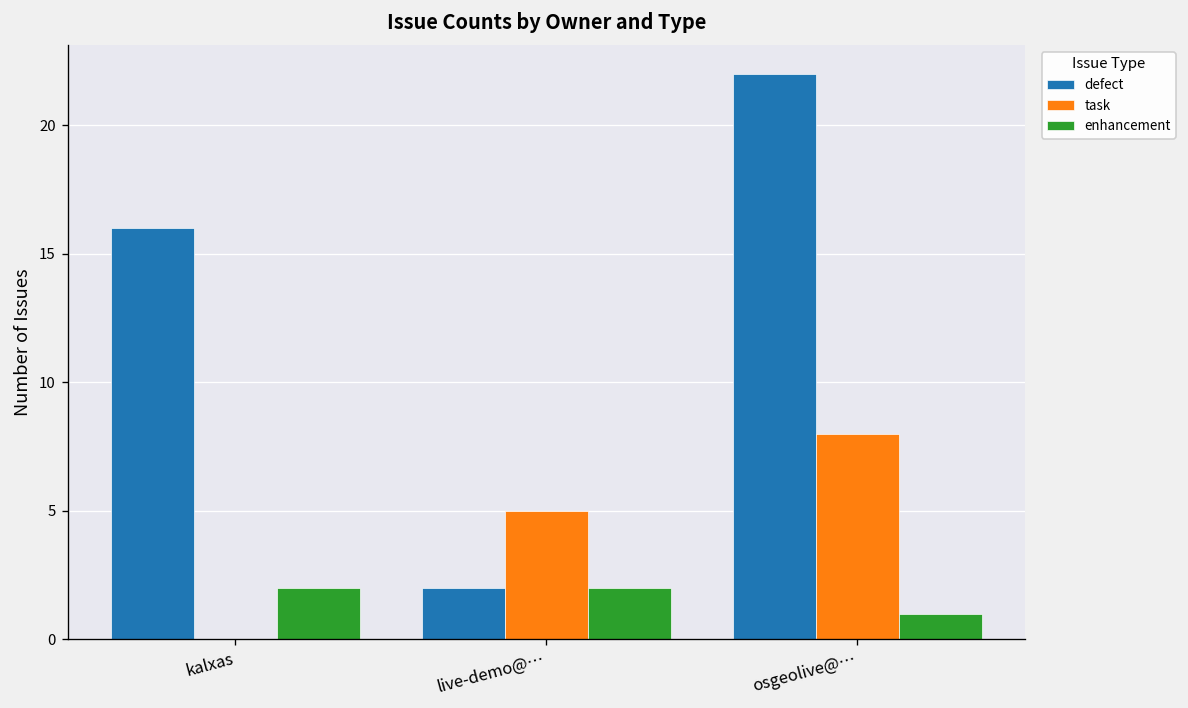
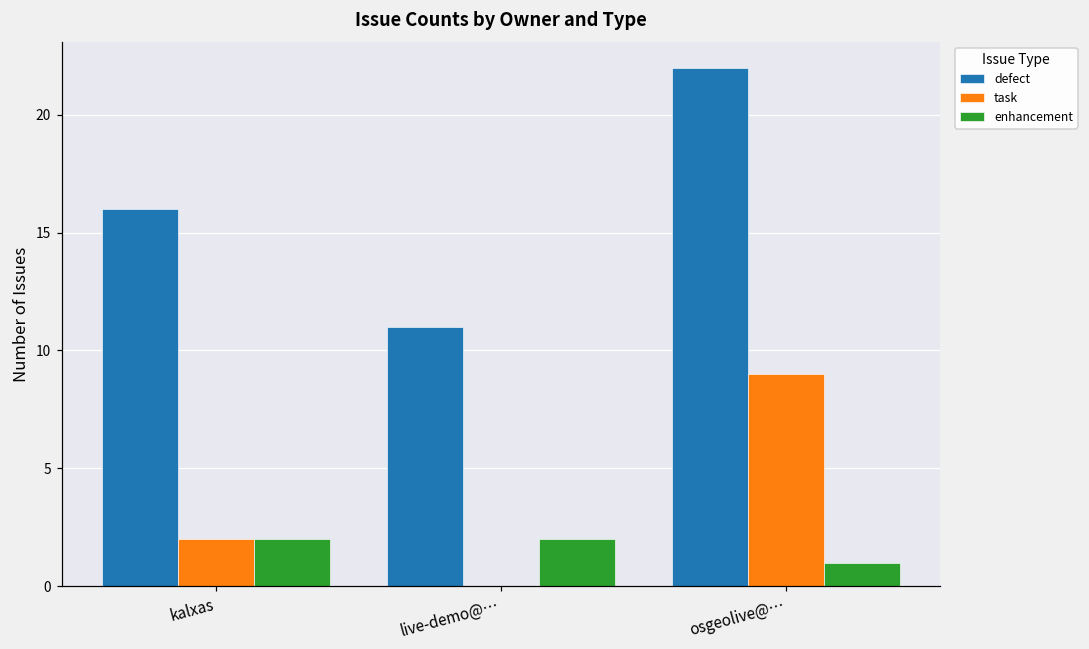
  {
    "defect": {
      "kalxas": 16,
-     "live-demo@…": 2,
+     "live-demo@…": 11,
      "osgeolive@…": 22
    },
    "task": {
-     "kalxas": 0,
-     "live-demo@…": 5,
-     "osgeolive@…": 8
+     "kalxas": 2,
+     "live-demo@…": 0,
+     "osgeolive@…": 9
    },
    "enhancement": {
      "kalxas": 2,
      "live-demo@…": 2,
      "osgeolive@…": 1
    }
  }
